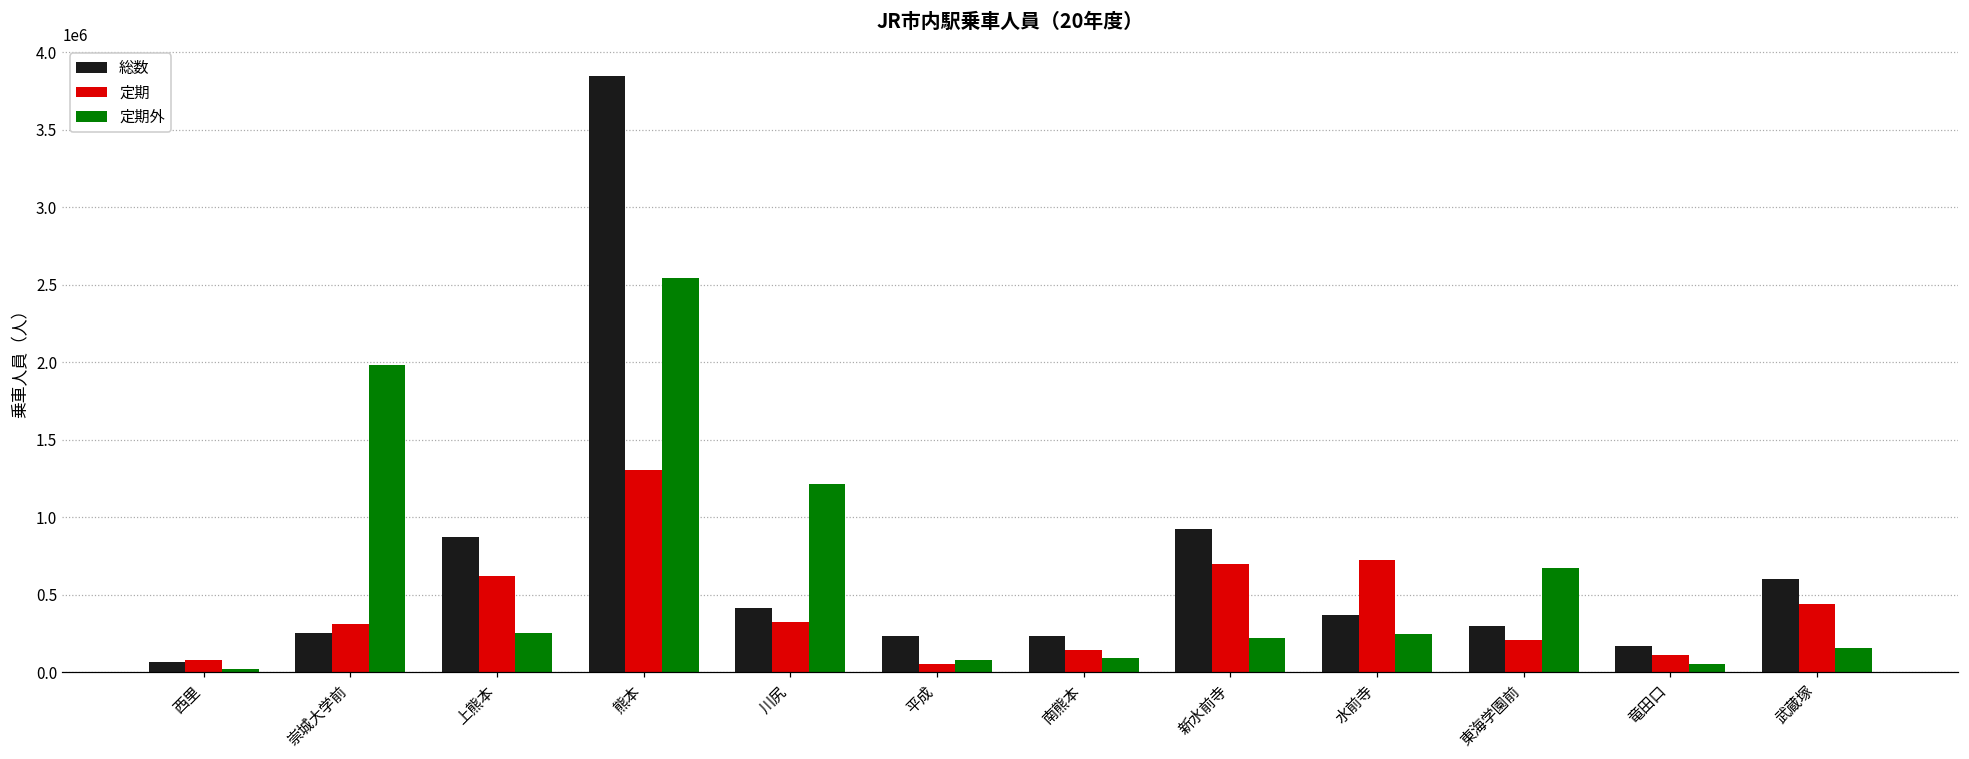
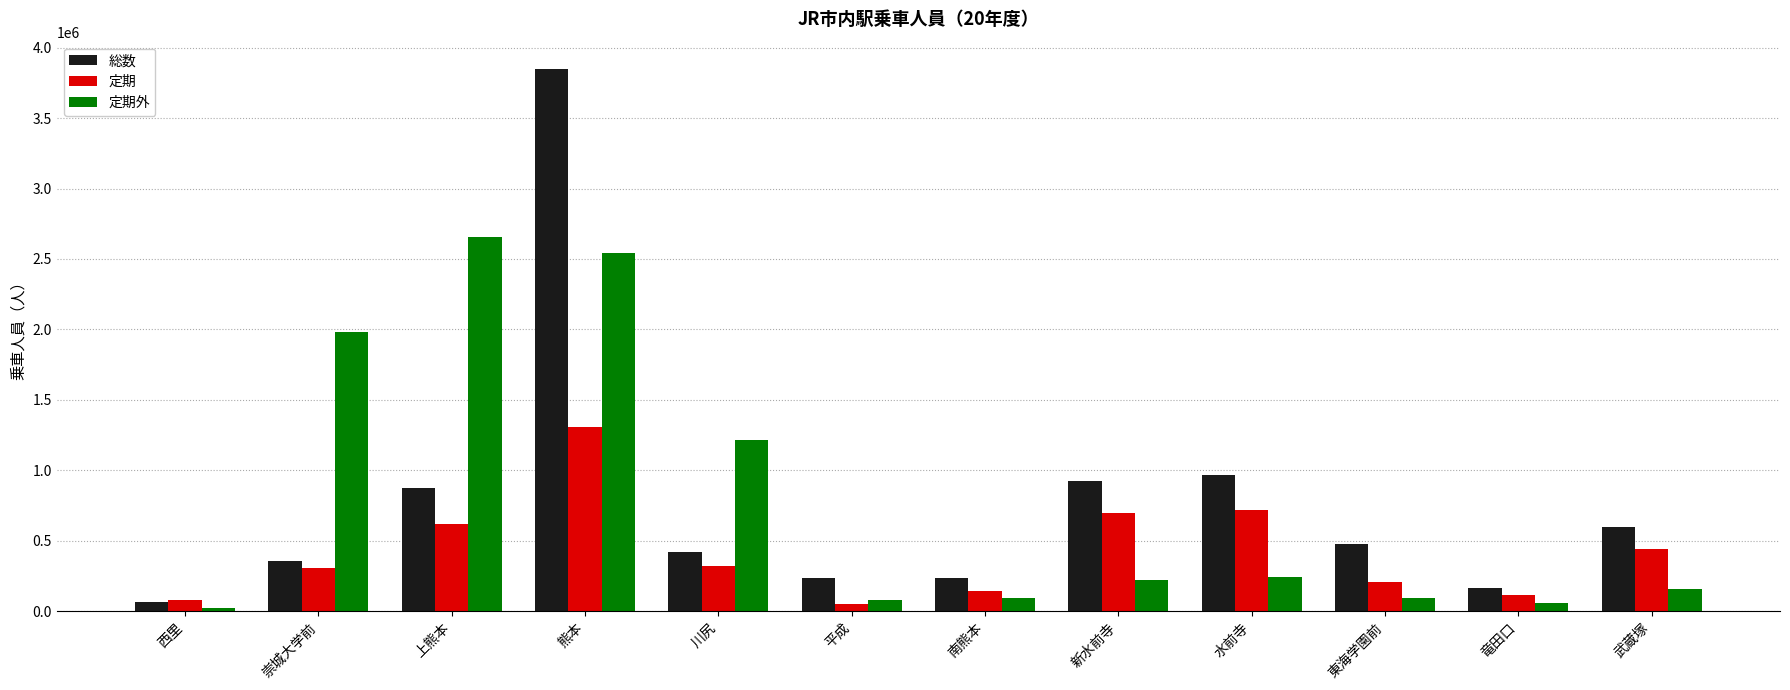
  {
    "総数": {
      "西里": 70000,
-     "崇城大学前": 260000,
+     "崇城大学前": 360000,
      "上熊本": 870000,
      "熊本": 3850000,
      "川尻": 420000,
      "平成": 230000,
      "南熊本": 240000,
      "新水前寺": 930000,
-     "水前寺": 370000,
-     "東海学園前": 300000,
+     "水前寺": 970000,
+     "東海学園前": 480000,
      "竜田口": 170000,
      "武蔵塚": 600000
    },
    "定期": {
      "西里": 80000,
      "崇城大学前": 310000,
      "上熊本": 620000,
      "熊本": 1300000,
      "川尻": 320000,
      "平成": 50000,
      "南熊本": 140000,
      "新水前寺": 700000,
      "水前寺": 720000,
      "東海学園前": 210000,
      "竜田口": 110000,
      "武蔵塚": 440000
    },
    "定期外": {
      "西里": 20000,
      "崇城大学前": 1980000,
-     "上熊本": 250000,
+     "上熊本": 2660000,
      "熊本": 2550000,
      "川尻": 1210000,
      "平成": 80000,
      "南熊本": 90000,
      "新水前寺": 220000,
      "水前寺": 250000,
-     "東海学園前": 670000,
+     "東海学園前": 100000,
      "竜田口": 60000,
      "武蔵塚": 160000
    }
  }
